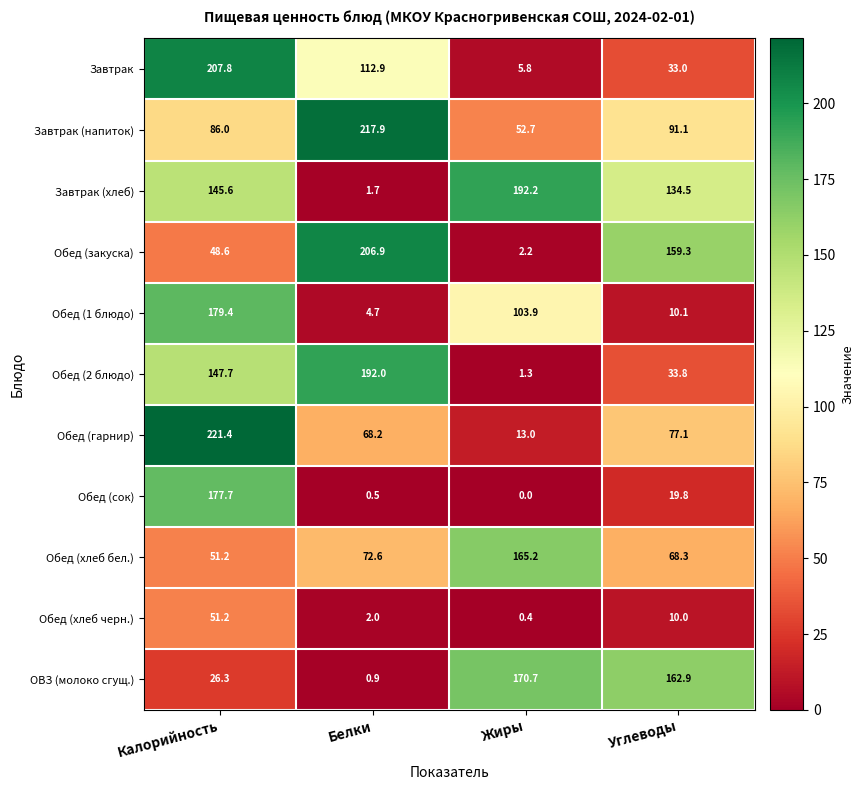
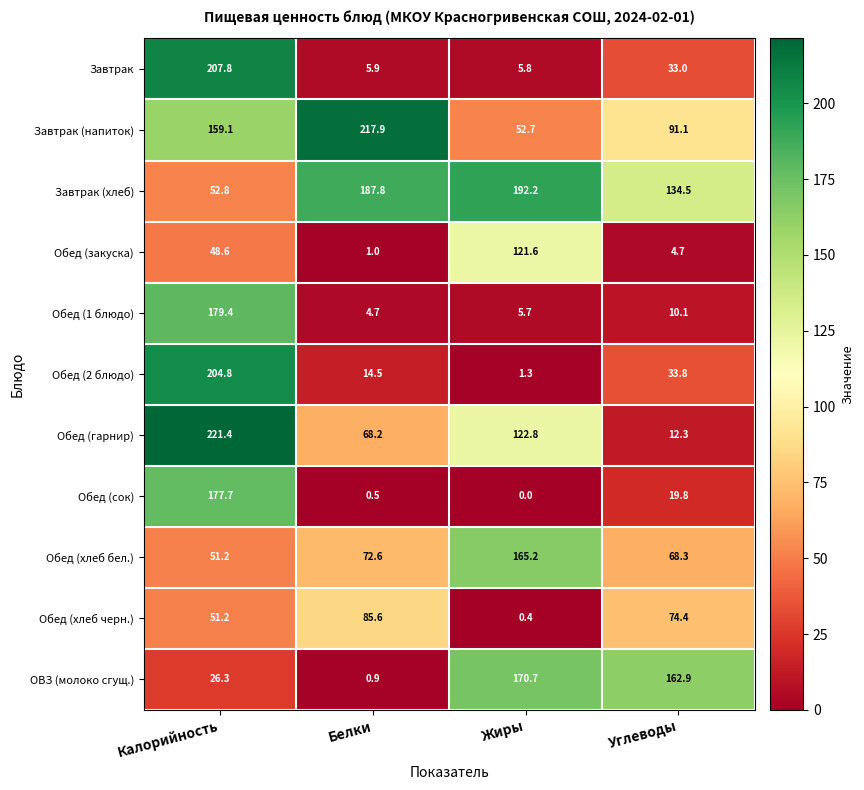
  {
    "Завтрак": {
      "Калорийность": 207.8,
-     "Белки": 112.9,
+     "Белки": 5.9,
      "Жиры": 5.8,
      "Углеводы": 33.0
    },
    "Завтрак (напиток)": {
-     "Калорийность": 86.0,
+     "Калорийность": 159.1,
      "Белки": 217.9,
      "Жиры": 52.7,
      "Углеводы": 91.1
    },
    "Завтрак (хлеб)": {
-     "Калорийность": 145.6,
-     "Белки": 1.7,
+     "Калорийность": 52.8,
+     "Белки": 187.8,
      "Жиры": 192.2,
      "Углеводы": 134.5
    },
    "Обед (закуска)": {
      "Калорийность": 48.6,
-     "Белки": 206.9,
-     "Жиры": 2.2,
-     "Углеводы": 159.3
+     "Белки": 1.0,
+     "Жиры": 121.6,
+     "Углеводы": 4.7
    },
    "Обед (1 блюдо)": {
      "Калорийность": 179.4,
      "Белки": 4.7,
-     "Жиры": 103.9,
+     "Жиры": 5.7,
      "Углеводы": 10.1
    },
    "Обед (2 блюдо)": {
-     "Калорийность": 147.7,
-     "Белки": 192.0,
+     "Калорийность": 204.8,
+     "Белки": 14.5,
      "Жиры": 1.3,
      "Углеводы": 33.8
    },
    "Обед (гарнир)": {
      "Калорийность": 221.4,
      "Белки": 68.2,
-     "Жиры": 13.0,
-     "Углеводы": 77.1
+     "Жиры": 122.8,
+     "Углеводы": 12.3
    },
    "Обед (сок)": {
      "Калорийность": 177.7,
      "Белки": 0.5,
      "Жиры": 0.0,
      "Углеводы": 19.8
    },
    "Обед (хлеб бел.)": {
      "Калорийность": 51.2,
      "Белки": 72.6,
      "Жиры": 165.2,
      "Углеводы": 68.3
    },
    "Обед (хлеб черн.)": {
      "Калорийность": 51.2,
-     "Белки": 2.0,
+     "Белки": 85.6,
      "Жиры": 0.4,
-     "Углеводы": 10.0
+     "Углеводы": 74.4
    },
    "ОВЗ (молоко сгущ.)": {
      "Калорийность": 26.3,
      "Белки": 0.9,
      "Жиры": 170.7,
      "Углеводы": 162.9
    }
  }
